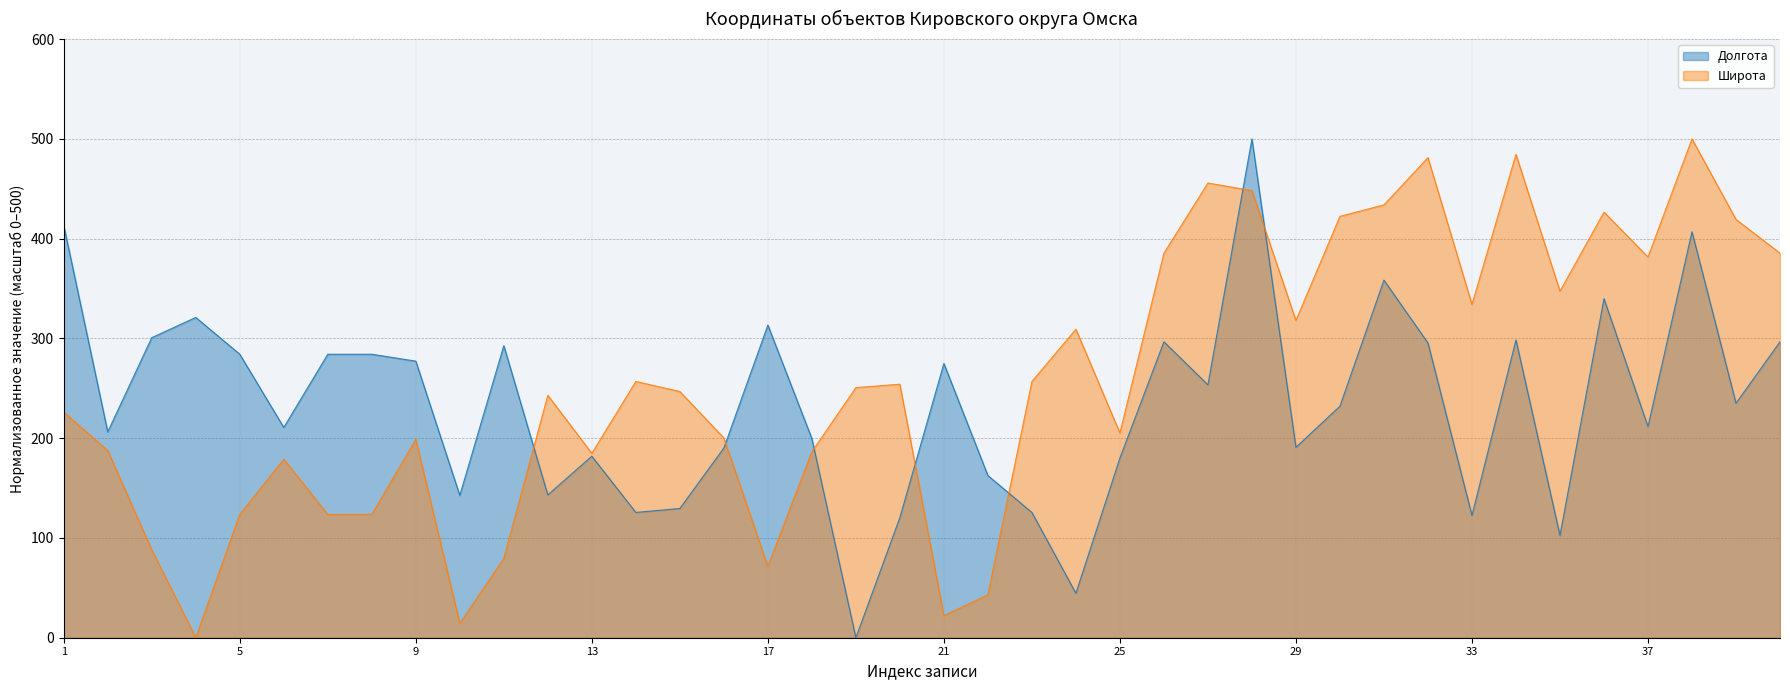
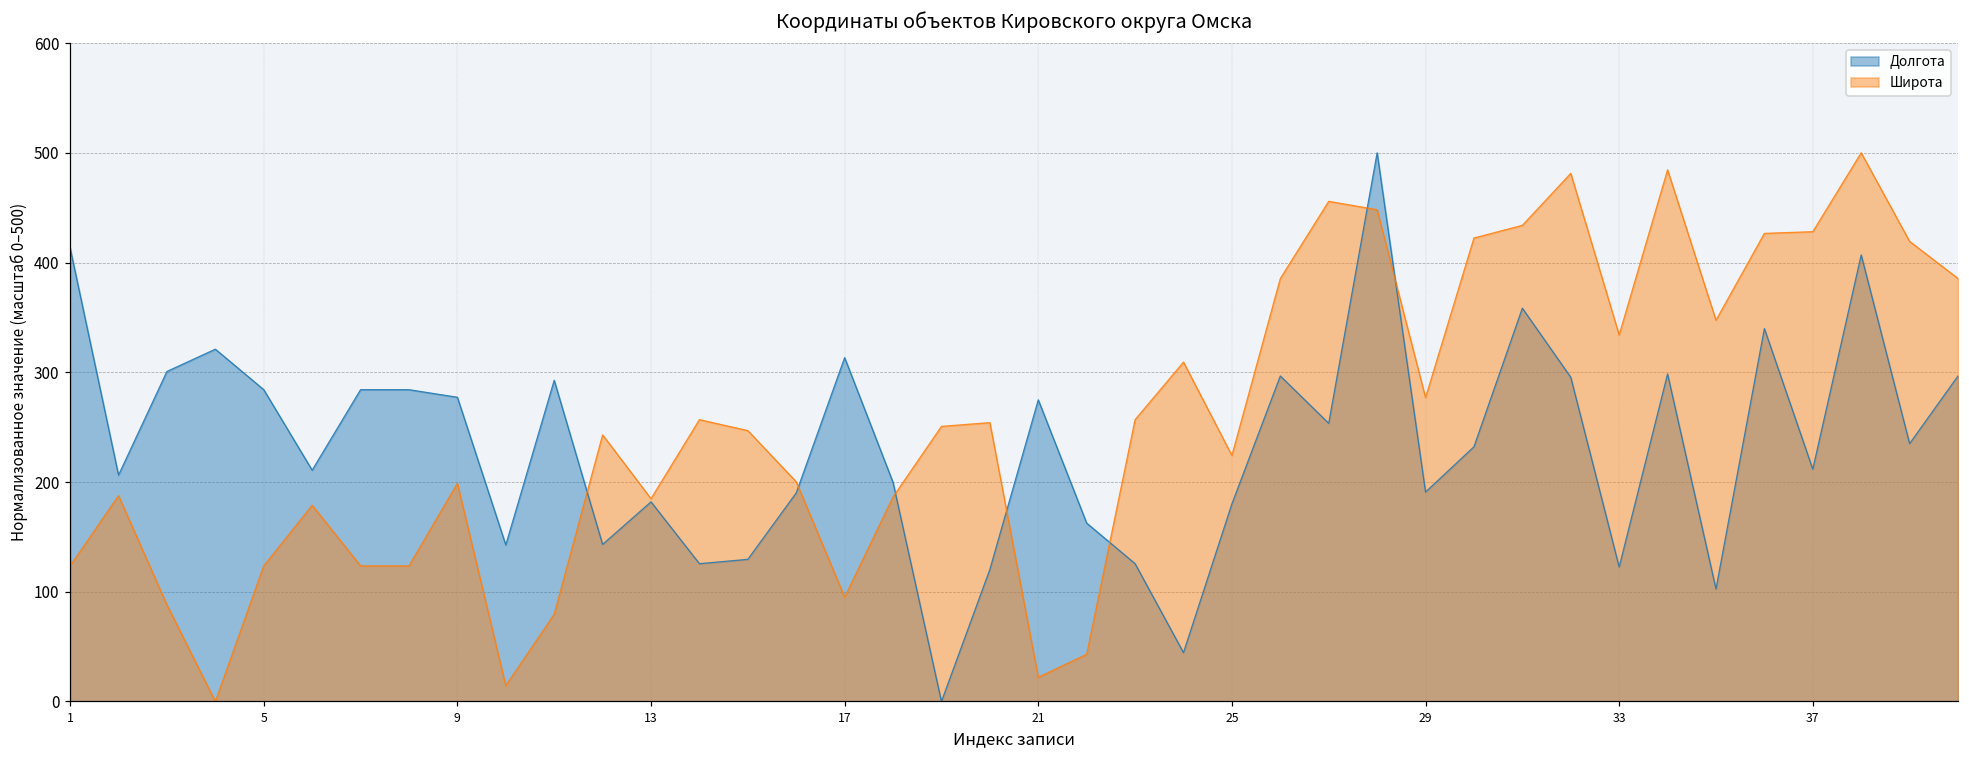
  {
    "Долгота": {
      "1": 410,
      "5": 280,
      "9": 280,
      "13": 180,
      "17": 310,
      "21": 270,
      "25": 180,
      "29": 190,
      "33": 120,
      "37": 210
    },
    "Широта": {
-     "1": 230,
+     "1": 120,
      "5": 120,
      "9": 200,
      "13": 180,
-     "17": 70,
+     "17": 100,
      "21": 20,
-     "25": 210,
-     "29": 320,
+     "25": 220,
+     "29": 280,
      "33": 330,
-     "37": 380
+     "37": 430
    }
  }
